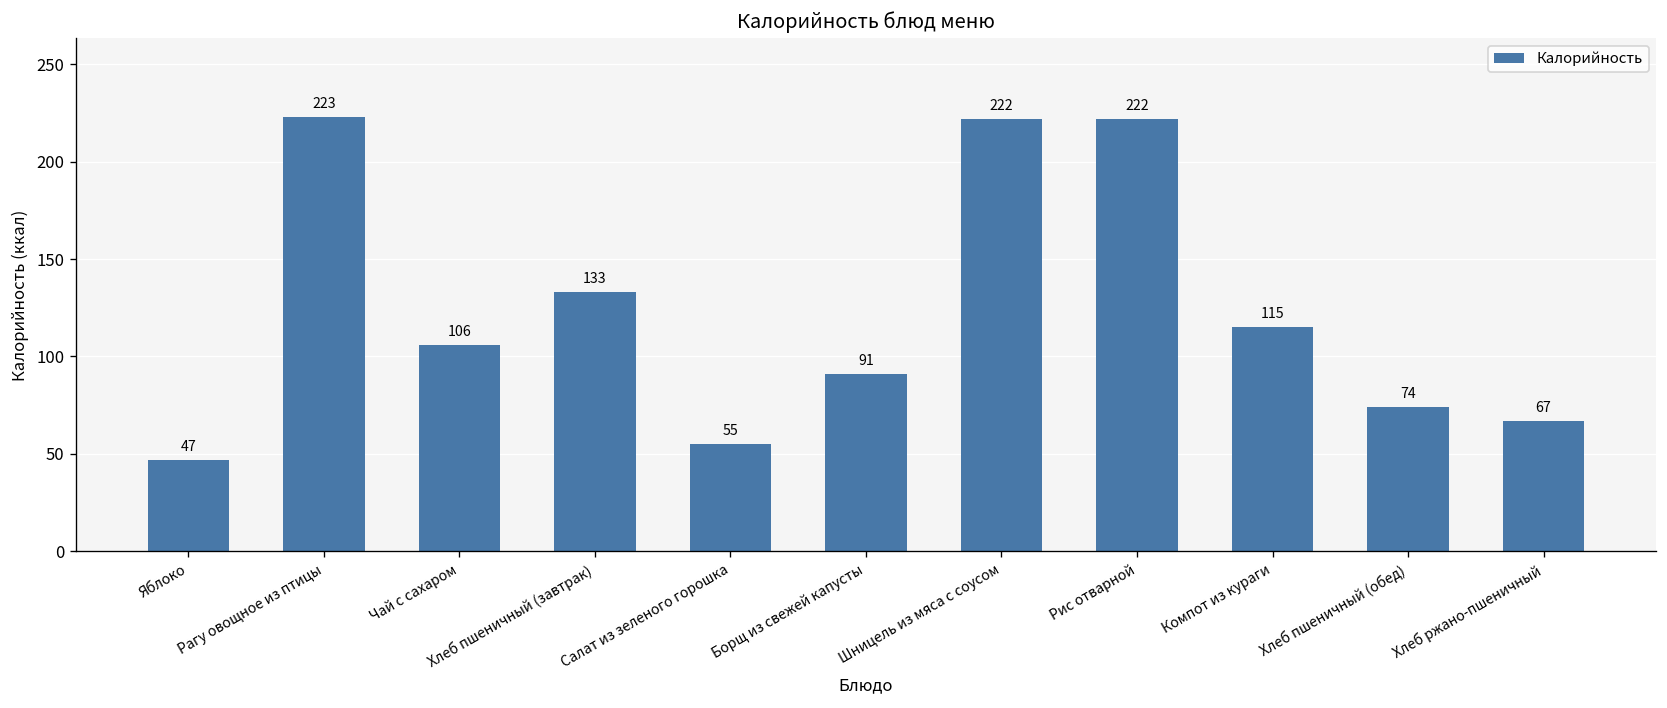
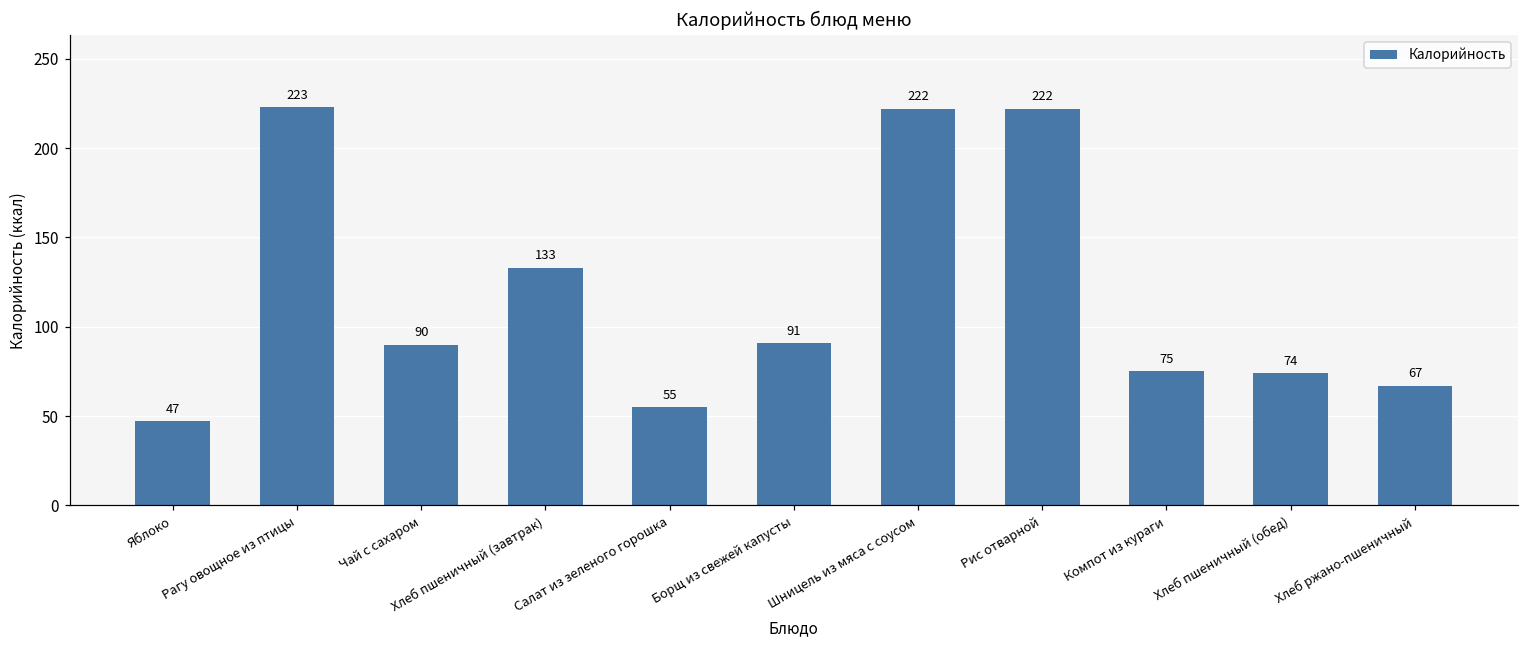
  {
    "Яблоко": 47,
    "Рагу овощное из птицы": 223,
-   "Чай с сахаром": 106,
+   "Чай с сахаром": 90,
    "Хлеб пшеничный (завтрак)": 133,
    "Салат из зеленого горошка": 55,
    "Борщ из свежей капусты": 91,
    "Шницель из мяса с соусом": 222,
    "Рис отварной": 222,
-   "Компот из кураги": 115,
+   "Компот из кураги": 75,
    "Хлеб пшеничный (обед)": 74,
    "Хлеб ржано-пшеничный": 67
  }
